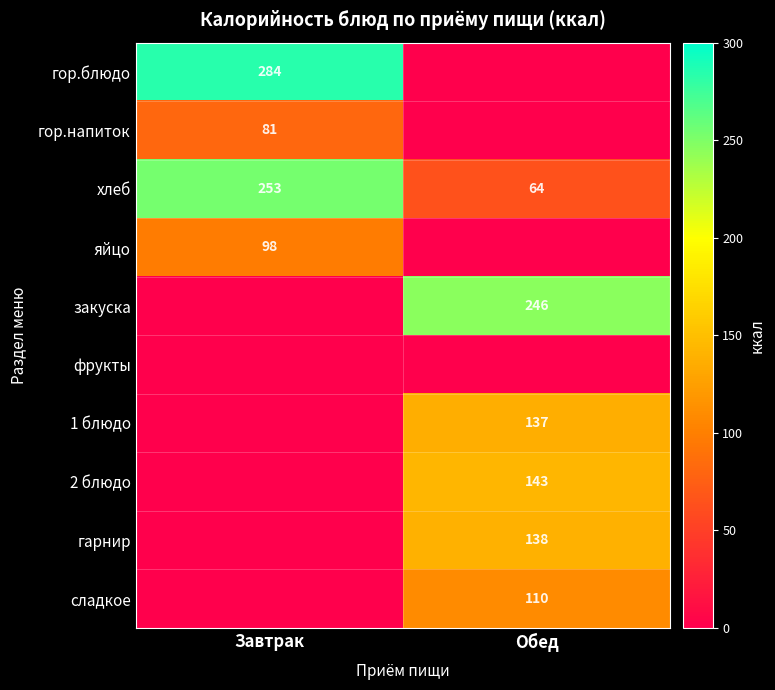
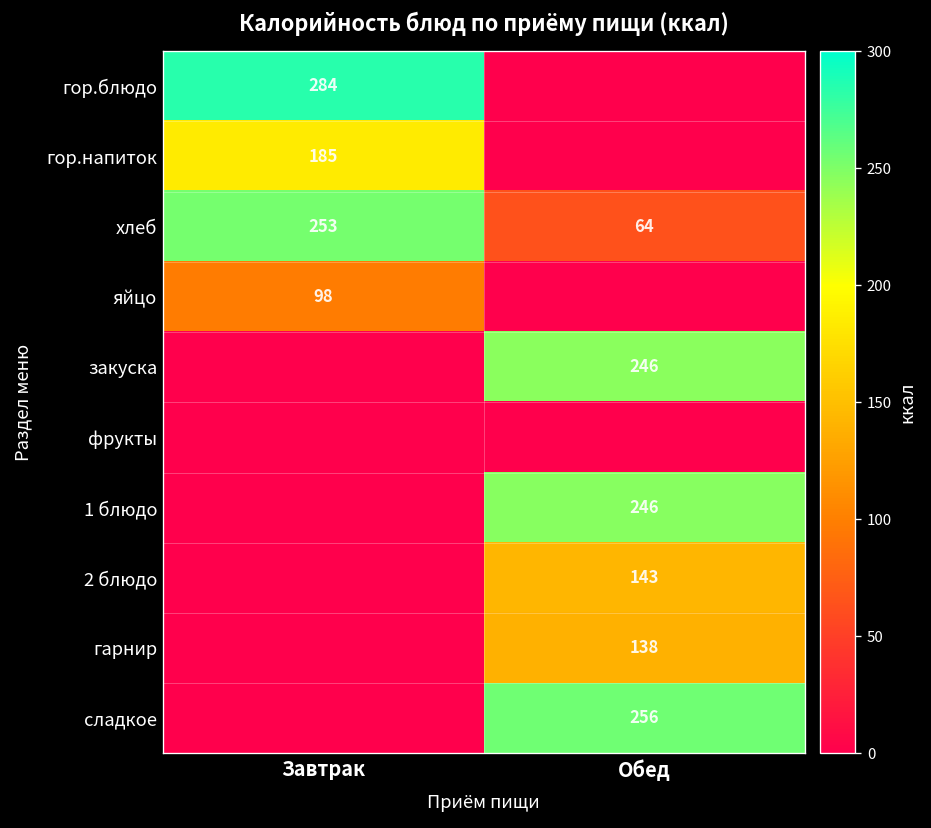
  {
    "гор.блюдо": {
      "Завтрак": 284
    },
    "гор.напиток": {
-     "Завтрак": 81
+     "Завтрак": 185
    },
    "хлеб": {
      "Завтрак": 253,
      "Обед": 64
    },
    "яйцо": {
      "Завтрак": 98
    },
    "закуска": {
      "Обед": 246
    },
    "1 блюдо": {
-     "Обед": 137
+     "Обед": 246
    },
    "2 блюдо": {
      "Обед": 143
    },
    "гарнир": {
      "Обед": 138
    },
    "сладкое": {
-     "Обед": 110
+     "Обед": 256
    }
  }
